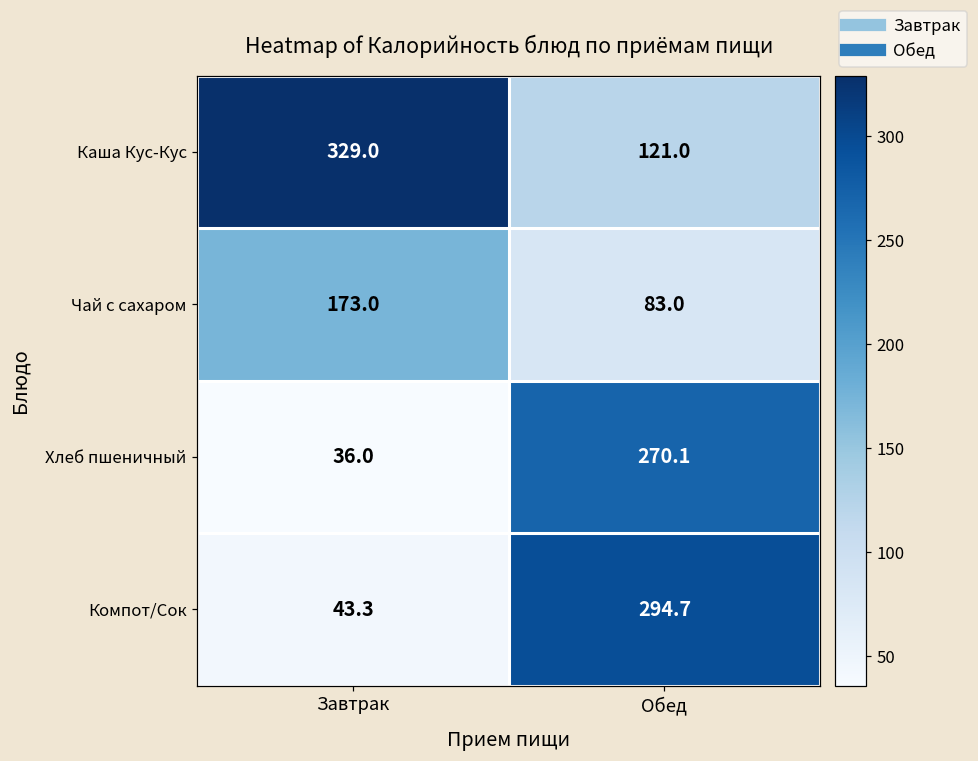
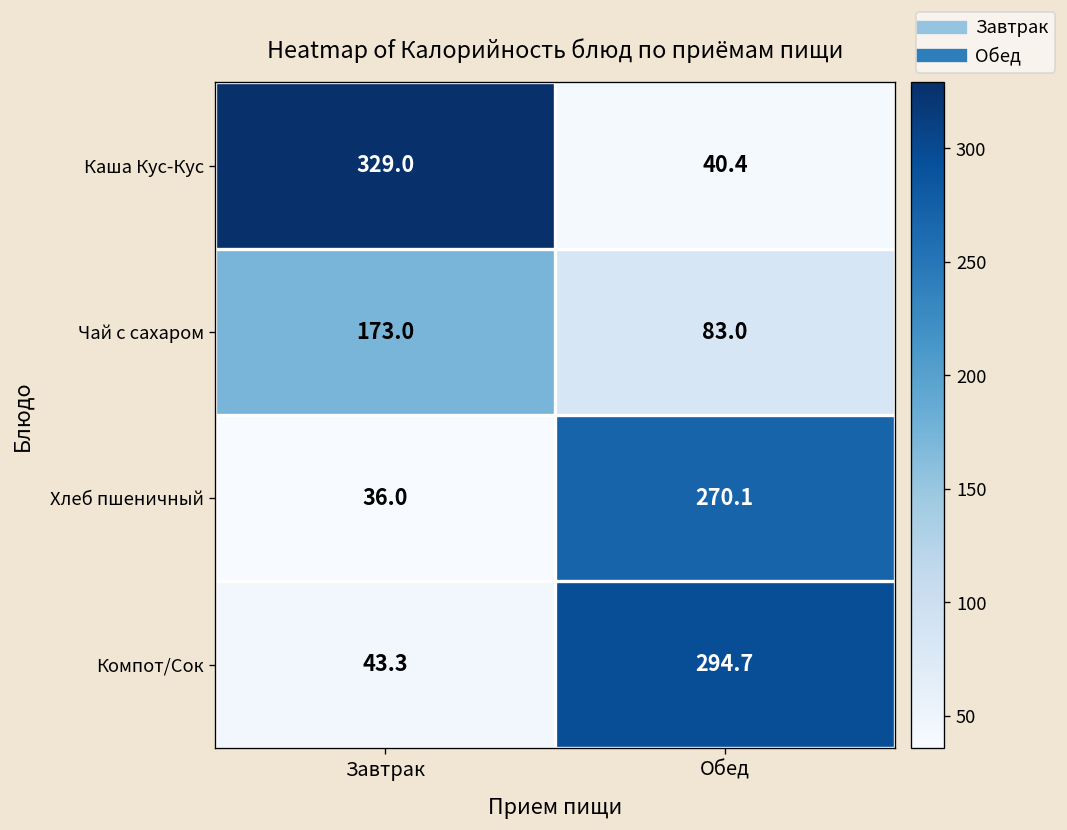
  {
    "Каша Кус-Кус": {
      "Завтрак": 329.0,
-     "Обед": 121.0
+     "Обед": 40.4
    },
    "Чай с сахаром": {
      "Завтрак": 173.0,
      "Обед": 83.0
    },
    "Хлеб пшеничный": {
      "Завтрак": 36.0,
      "Обед": 270.1
    },
    "Компот/Сок": {
      "Завтрак": 43.3,
      "Обед": 294.7
    }
  }
